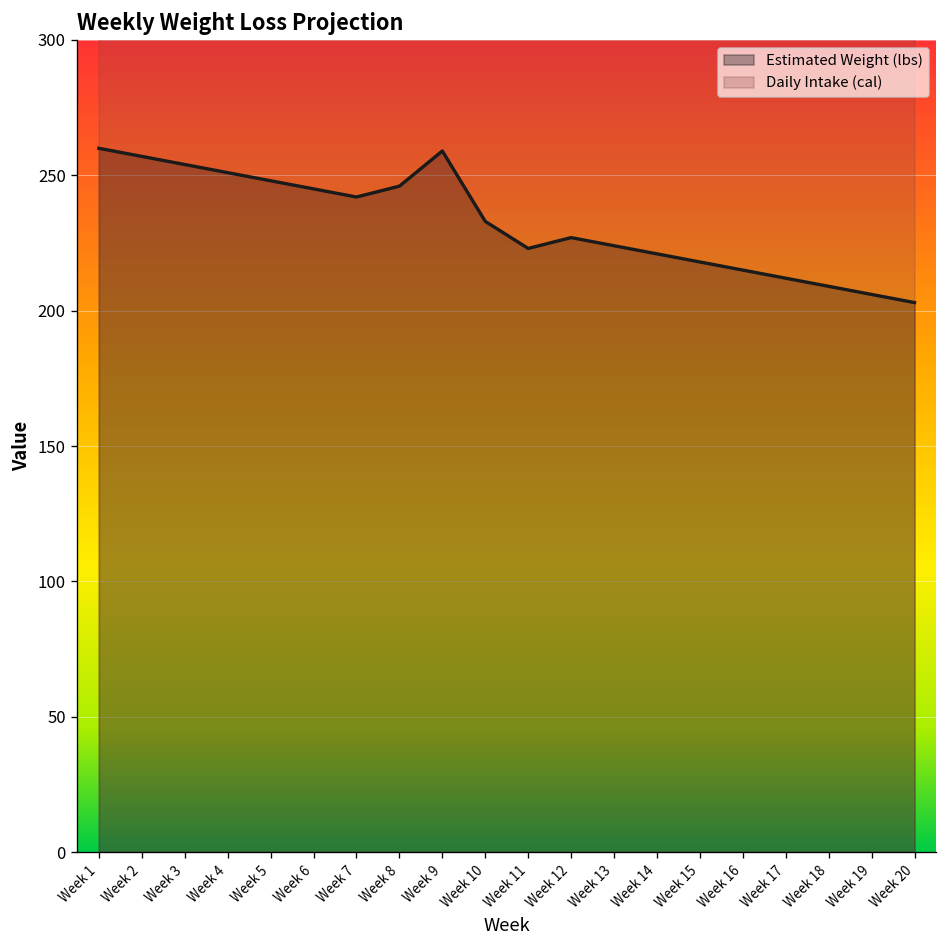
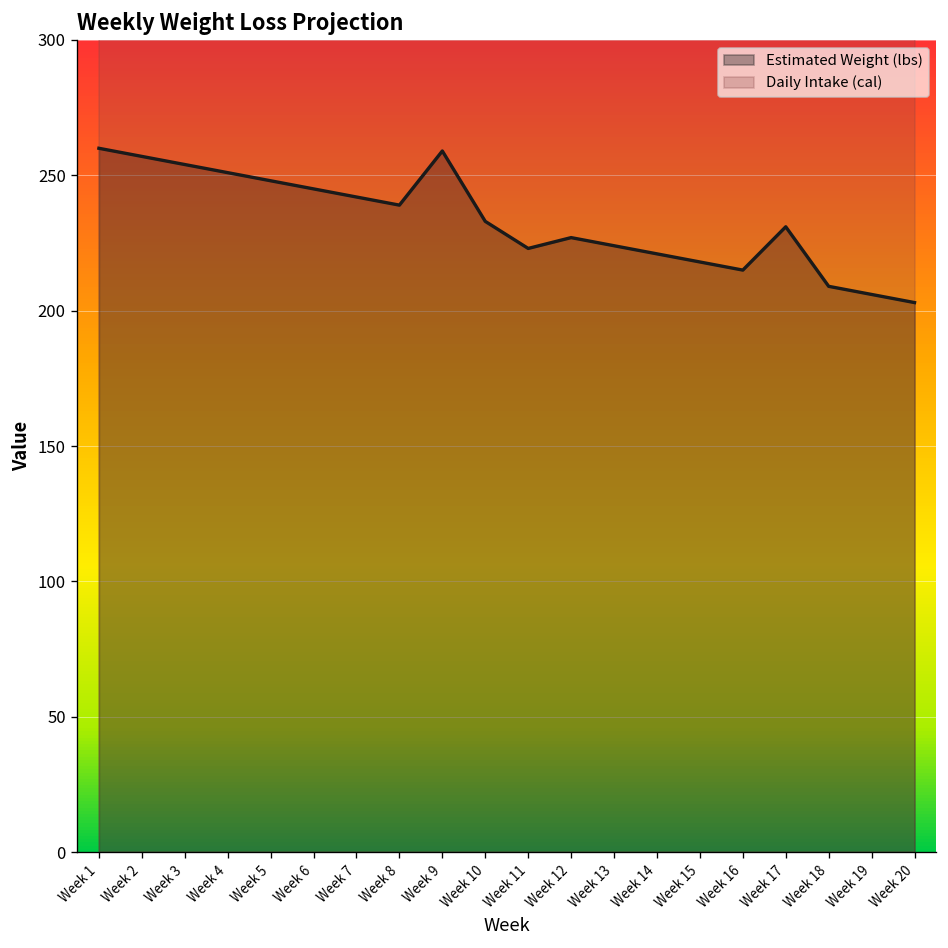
  {
    "Estimated Weight (lbs)": {
      "Week 1": 260,
      "Week 2": 257,
      "Week 3": 254,
      "Week 4": 251,
      "Week 5": 248,
      "Week 6": 245,
      "Week 7": 242,
-     "Week 8": 246,
+     "Week 8": 239,
      "Week 9": 259,
      "Week 10": 233,
      "Week 11": 223,
      "Week 12": 227,
      "Week 13": 224,
      "Week 14": 221,
      "Week 15": 218,
      "Week 16": 215,
-     "Week 17": 212,
+     "Week 17": 231,
      "Week 18": 209,
      "Week 19": 206,
      "Week 20": 203
    }
  }
